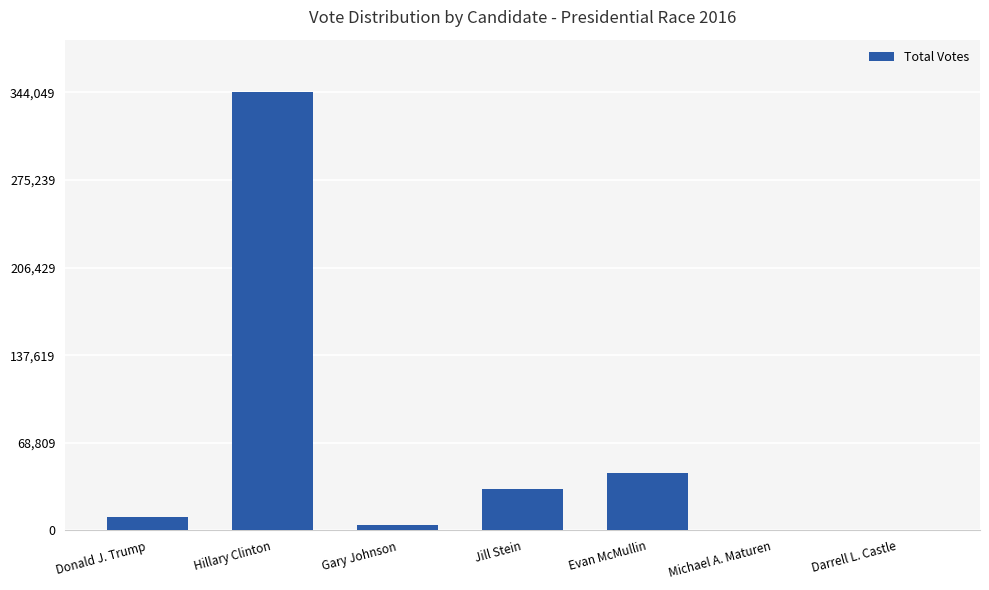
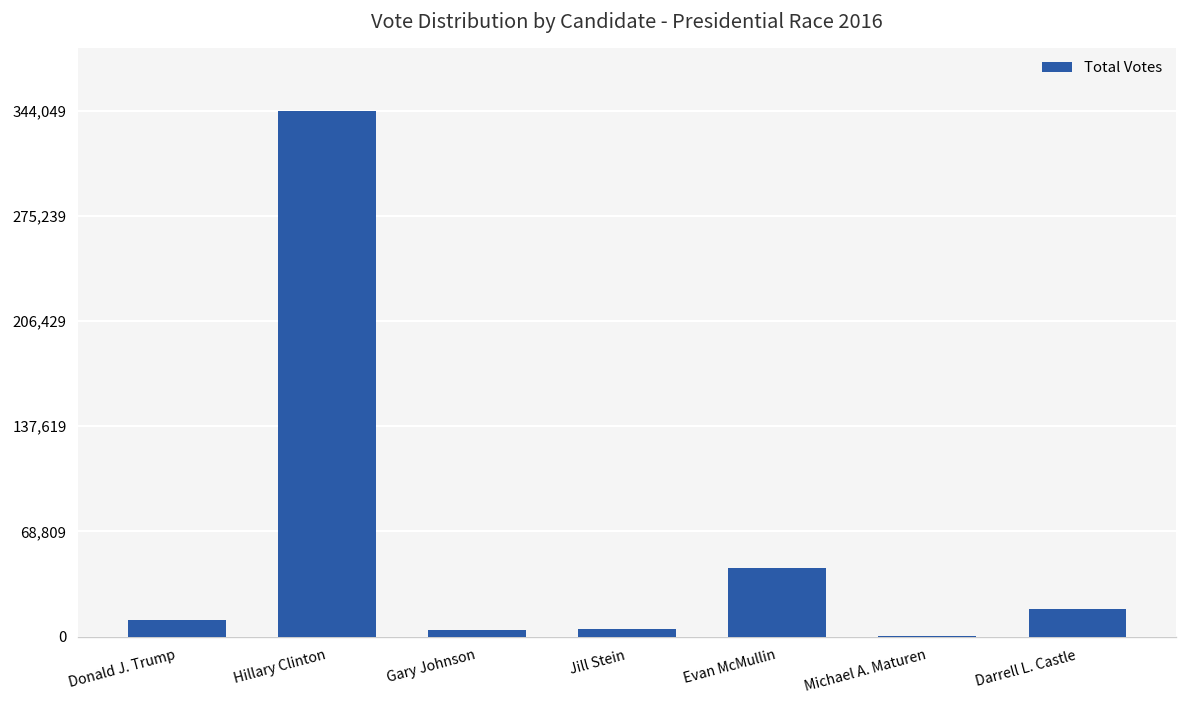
  {
    "Donald J. Trump": "11,000",
    "Hillary Clinton": "344,000",
    "Gary Johnson": "5,000",
-   "Jill Stein": "32,000",
+   "Jill Stein": "5,000",
    "Evan McMullin": "45,000",
-   "Darrell L. Castle": "0"
+   "Darrell L. Castle": "18,000"
  }
